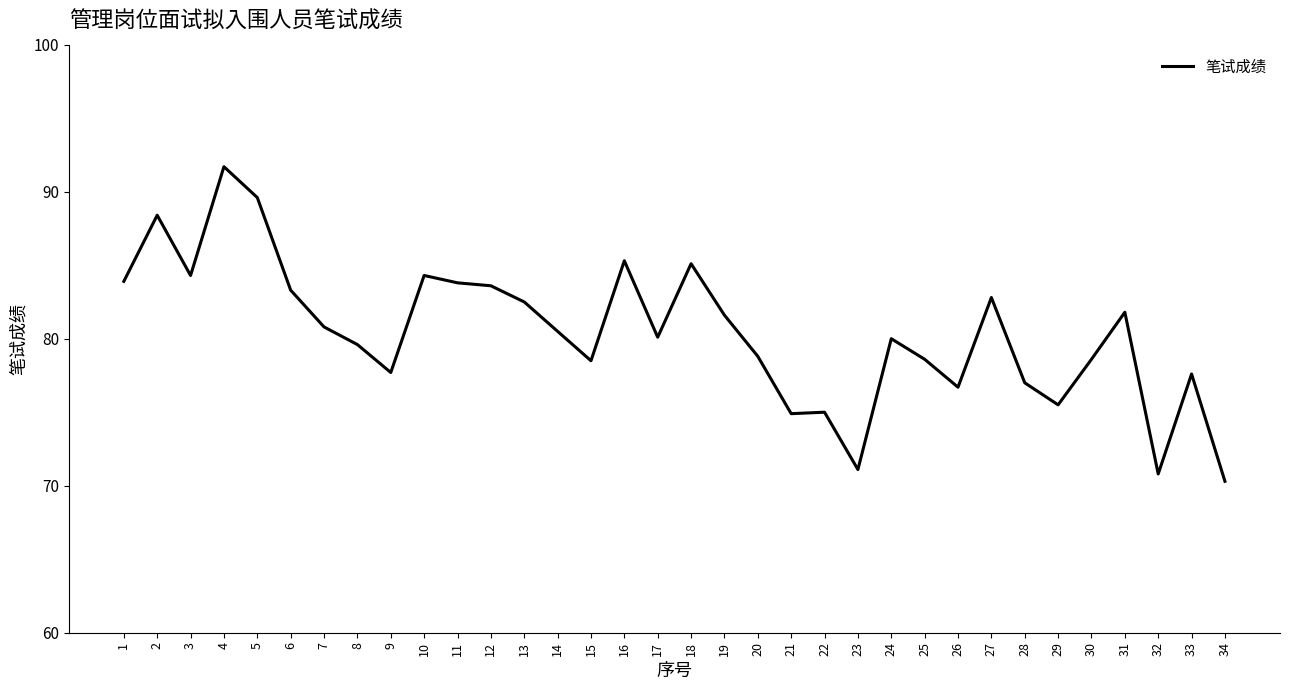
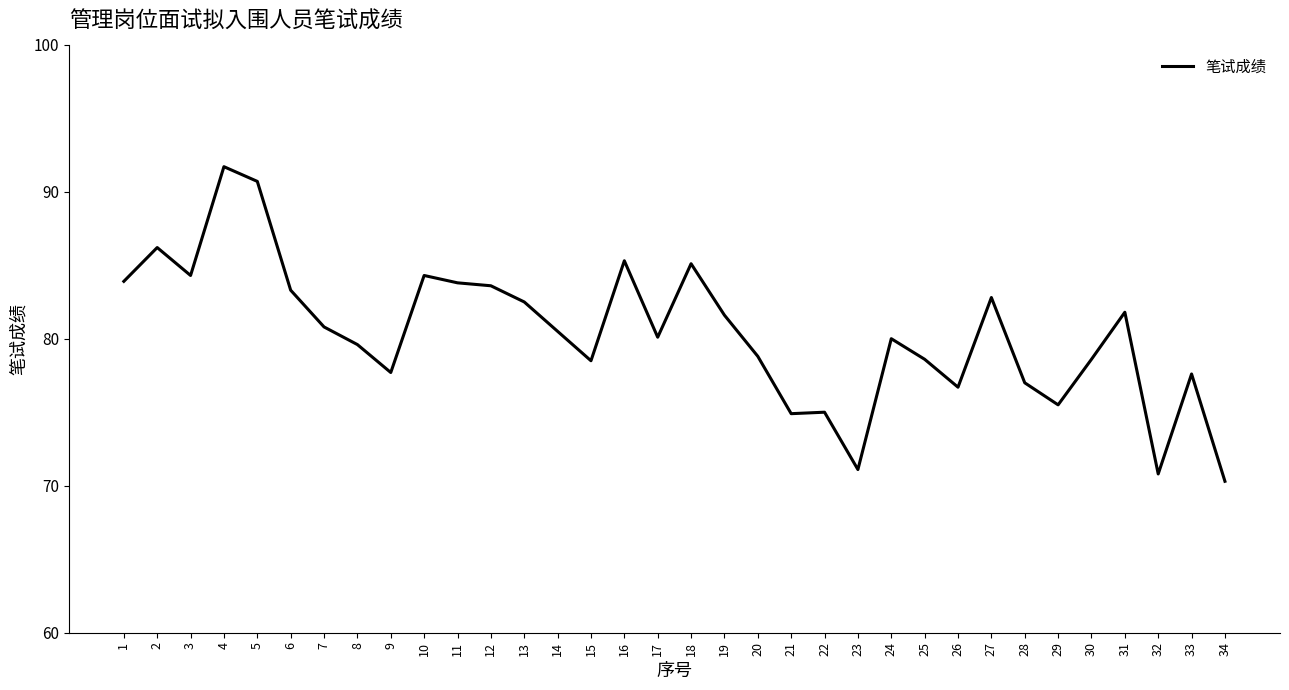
  {
    "1": 83.9,
-   "2": 88.4,
+   "2": 86.2,
    "3": 84.3,
    "4": 91.7,
-   "5": 89.6,
+   "5": 90.7,
    "6": 83.3,
    "7": 80.8,
    "8": 79.6,
    "9": 77.7,
    "10": 84.3,
    "11": 83.8,
    "12": 83.6,
    "13": 82.5,
    "14": 80.5,
    "15": 78.5,
    "16": 85.3,
    "17": 80.1,
    "18": 85.1,
    "19": 81.6,
    "20": 78.8,
    "21": 74.9,
    "22": 75.0,
    "23": 71.1,
    "24": 80.0,
    "25": 78.6,
    "26": 76.7,
    "27": 82.8,
    "28": 77.0,
    "29": 75.5,
    "30": 78.6,
    "31": 81.8,
    "32": 70.8,
    "33": 77.6,
    "34": 70.3
  }
